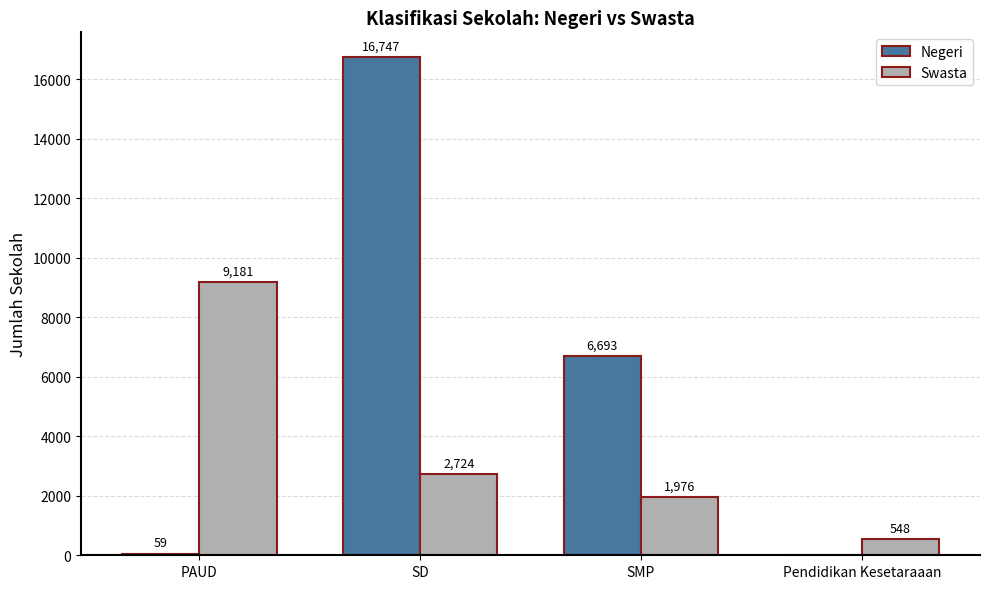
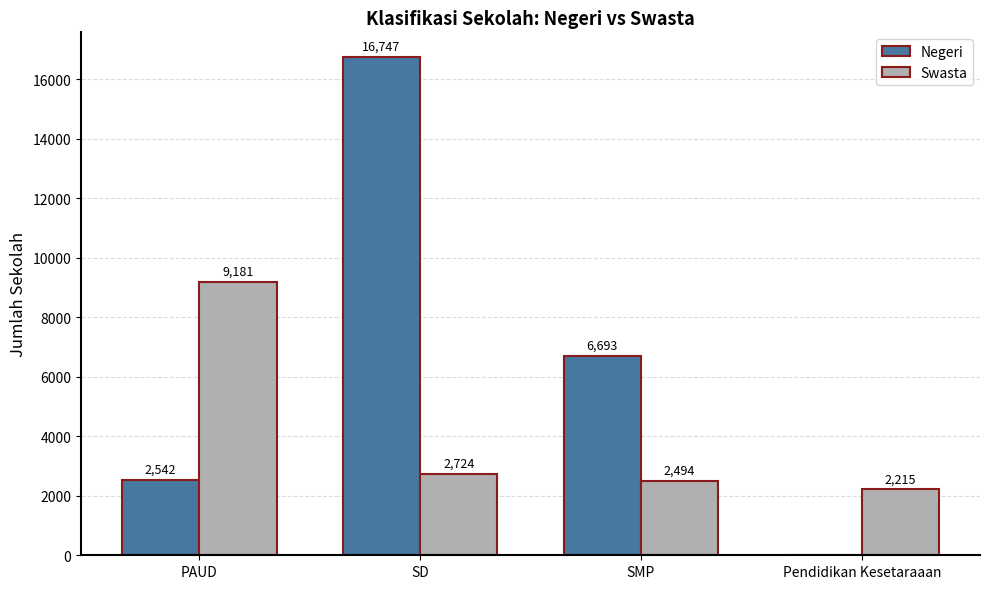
  {
    "Negeri": {
-     "PAUD": "59",
+     "PAUD": "2,542",
      "SD": "16,747",
      "SMP": "6,693"
    },
    "Swasta": {
      "PAUD": "9,181",
      "SD": "2,724",
-     "SMP": "1,976",
-     "Pendidikan Kesetaraaan": "548"
+     "SMP": "2,494",
+     "Pendidikan Kesetaraaan": "2,215"
    }
  }
